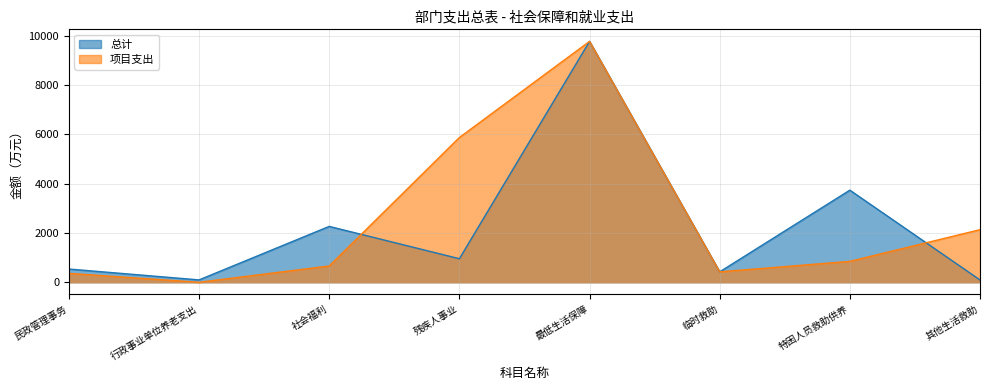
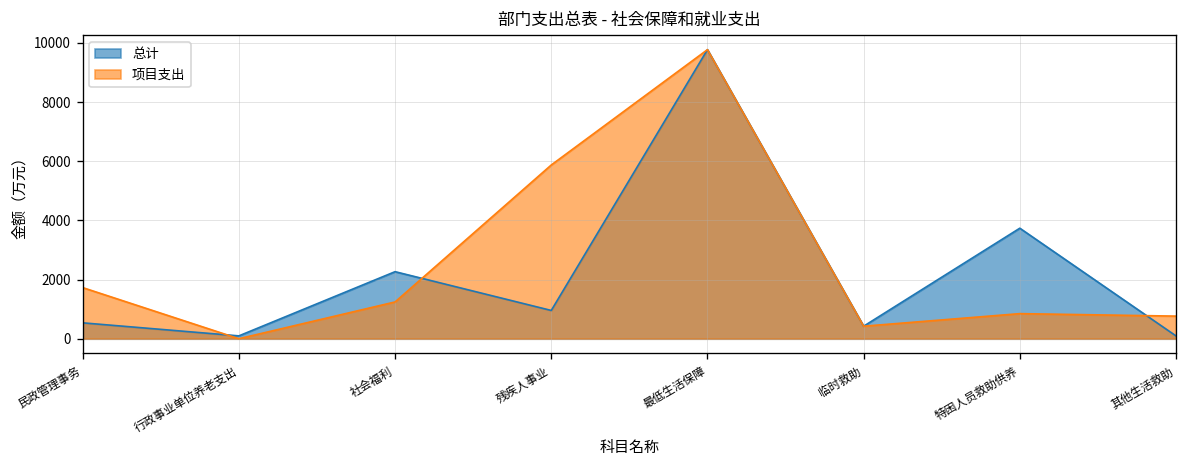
  {
    "总计": {
      "民政管理事务": 500,
      "社会福利": 2300,
      "残疾人事业": 1000,
      "特困人员救助供养": 3700,
      "其他生活救助": 100
    },
    "项目支出": {
-     "民政管理事务": 400,
-     "社会福利": 700,
+     "民政管理事务": 1700,
+     "社会福利": 1200,
      "残疾人事业": 5900,
      "特困人员救助供养": 800,
-     "其他生活救助": 2100
+     "其他生活救助": 800
    }
  }
